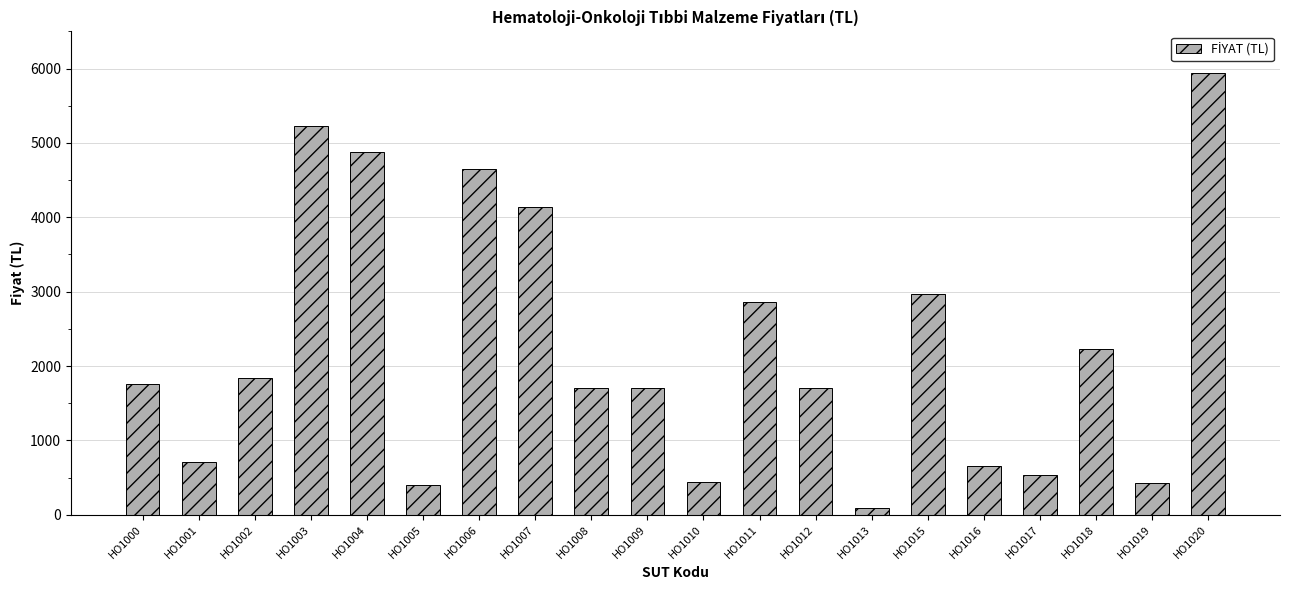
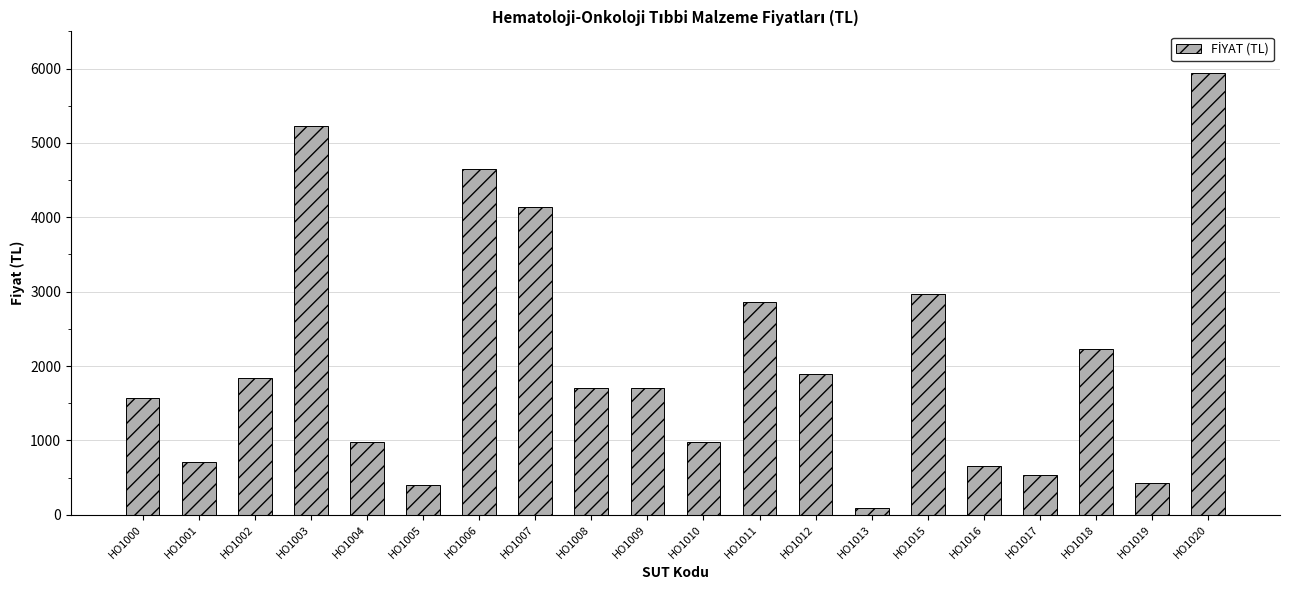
  {
-   "HO1000": 1800,
+   "HO1000": 1600,
    "HO1001": 700,
    "HO1002": 1800,
    "HO1003": 5200,
-   "HO1004": 4900,
+   "HO1004": 1000,
    "HO1005": 400,
    "HO1006": 4700,
    "HO1007": 4100,
    "HO1008": 1700,
    "HO1009": 1700,
-   "HO1010": 400,
+   "HO1010": 1000,
    "HO1011": 2900,
-   "HO1012": 1700,
+   "HO1012": 1900,
    "HO1013": 100,
    "HO1015": 3000,
    "HO1016": 700,
    "HO1017": 500,
    "HO1018": 2200,
    "HO1019": 400,
    "HO1020": 5900
  }
